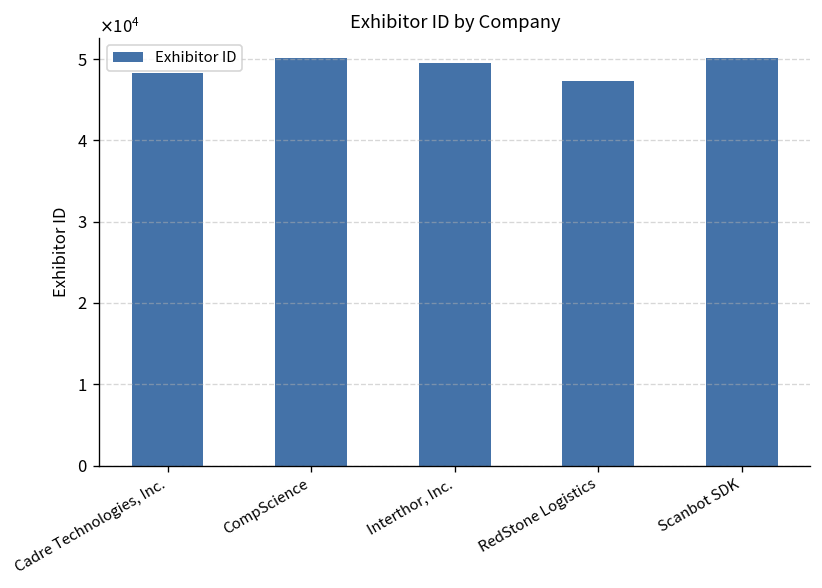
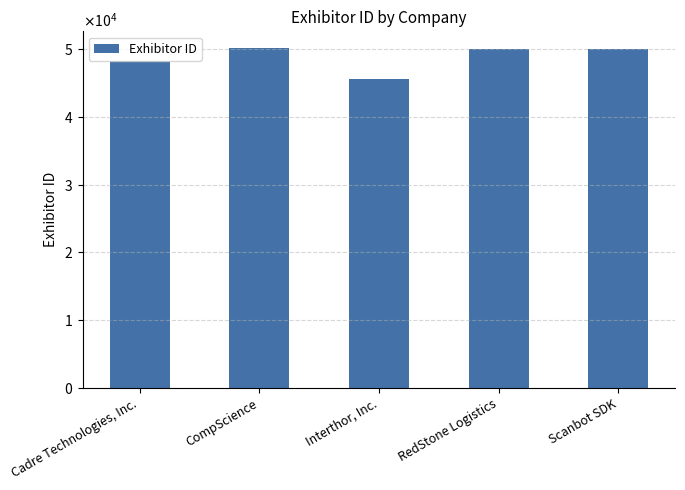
  {
    "CompScience": 50000,
-   "Interthor, Inc.": 50000,
-   "RedStone Logistics": 47000,
+   "Interthor, Inc.": 46000,
+   "RedStone Logistics": 50000,
    "Scanbot SDK": 50000
  }
